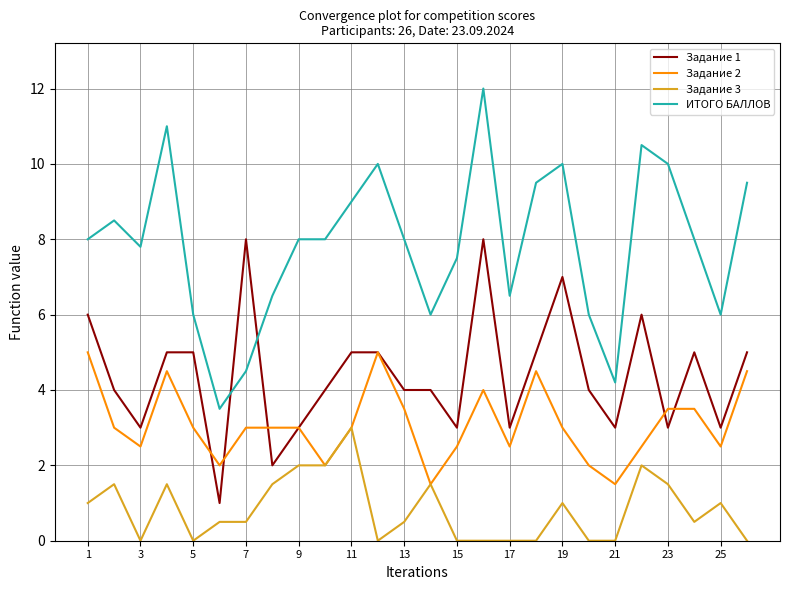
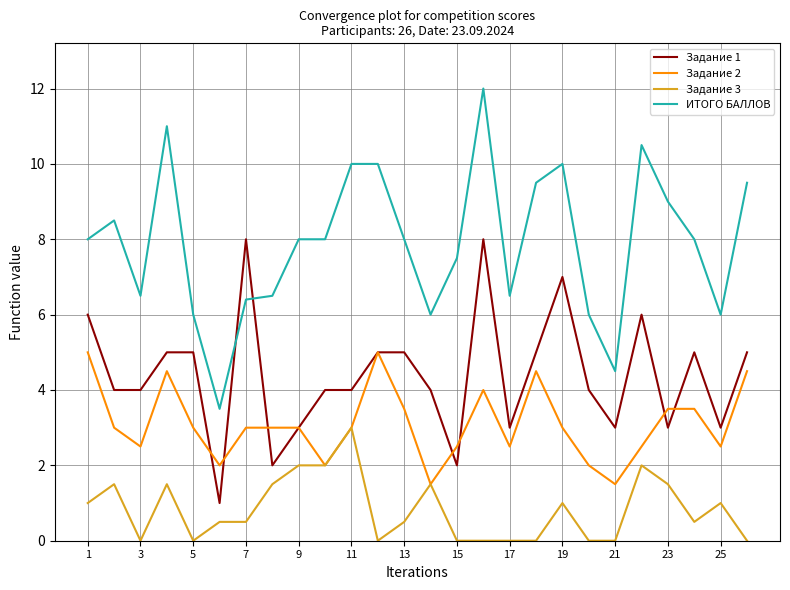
  {
    "Задание 1": {
      "1": 6,
-     "3": 3,
+     "3": 4,
      "5": 5,
      "7": 8,
-     "11": 5,
-     "13": 4,
-     "15": 3,
+     "11": 4,
+     "13": 5,
+     "15": 2,
      "17": 3,
      "19": 7,
      "21": 3,
      "23": 3,
      "25": 3
    },
    "ИТОГО БАЛЛОВ": {
      "1": 8.0,
-     "3": 7.8,
+     "3": 6.5,
      "5": 6.0,
-     "7": 4.5,
+     "7": 6.4,
      "9": 8.0,
-     "11": 9,
+     "11": 10,
      "13": 8.0,
      "15": 7.5,
      "17": 6.5,
      "19": 10.0,
-     "21": 4.2,
-     "23": 10,
+     "21": 4.5,
+     "23": 9,
      "25": 6.0
    }
  }
